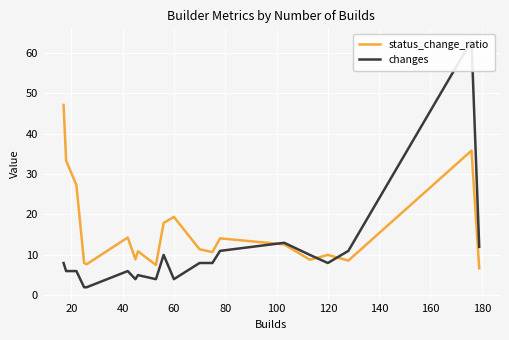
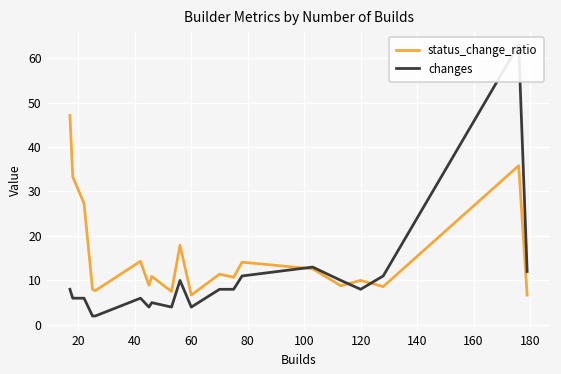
  {
    "status_change_ratio": {
-     "60": 19,
+     "60": 7,
      "120": 10
    },
    "changes": {
      "60": 4,
      "120": 8
    }
  }
